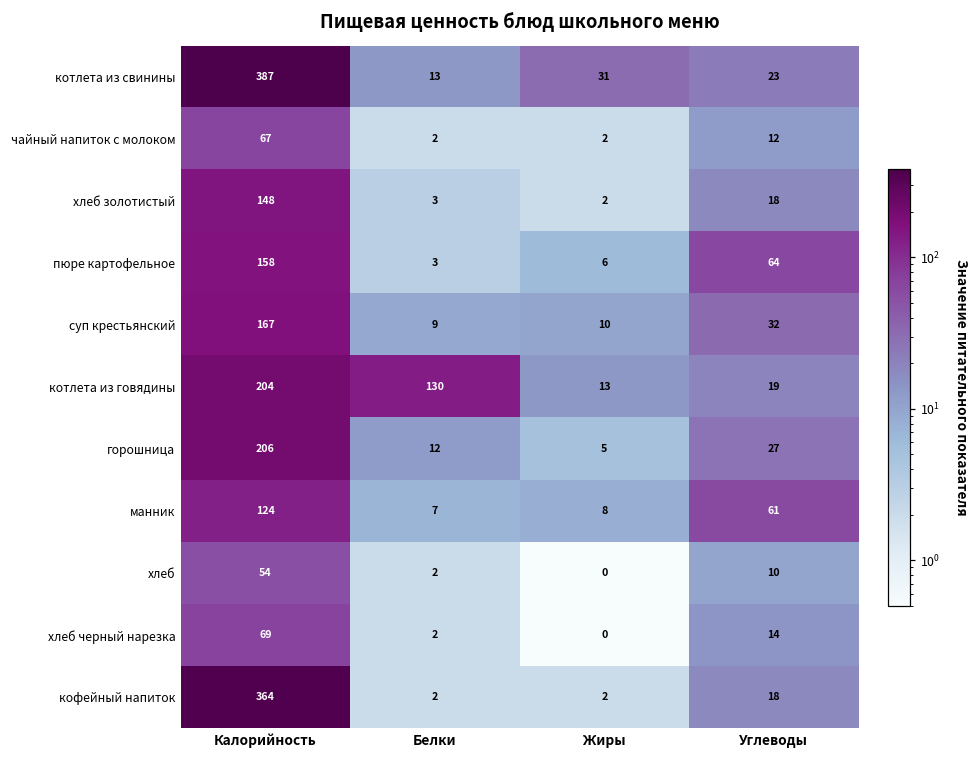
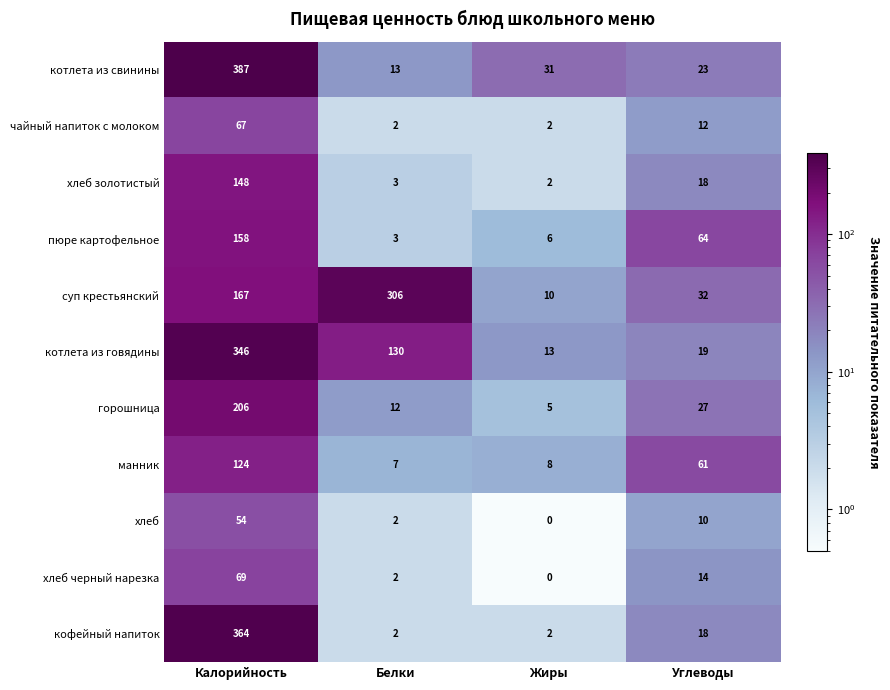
  {
    "котлета из свинины": {
      "Калорийность": 387,
      "Белки": 13,
      "Жиры": 31,
      "Углеводы": 23
    },
    "чайный напиток с молоком": {
      "Калорийность": 67,
      "Белки": 2,
      "Жиры": 2,
      "Углеводы": 12
    },
    "хлеб золотистый": {
      "Калорийность": 148,
      "Белки": 3,
      "Жиры": 2,
      "Углеводы": 18
    },
    "пюре картофельное": {
      "Калорийность": 158,
      "Белки": 3,
      "Жиры": 6,
      "Углеводы": 64
    },
    "суп крестьянский": {
      "Калорийность": 167,
-     "Белки": 9,
+     "Белки": 306,
      "Жиры": 10,
      "Углеводы": 32
    },
    "котлета из говядины": {
-     "Калорийность": 204,
+     "Калорийность": 346,
      "Белки": 130,
      "Жиры": 13,
      "Углеводы": 19
    },
    "горошница": {
      "Калорийность": 206,
      "Белки": 12,
      "Жиры": 5,
      "Углеводы": 27
    },
    "манник": {
      "Калорийность": 124,
      "Белки": 7,
      "Жиры": 8,
      "Углеводы": 61
    },
    "хлеб": {
      "Калорийность": 54,
      "Белки": 2,
      "Жиры": 0,
      "Углеводы": 10
    },
    "хлеб черный нарезка": {
      "Калорийность": 69,
      "Белки": 2,
      "Жиры": 0,
      "Углеводы": 14
    },
    "кофейный напиток": {
      "Калорийность": 364,
      "Белки": 2,
      "Жиры": 2,
      "Углеводы": 18
    }
  }
